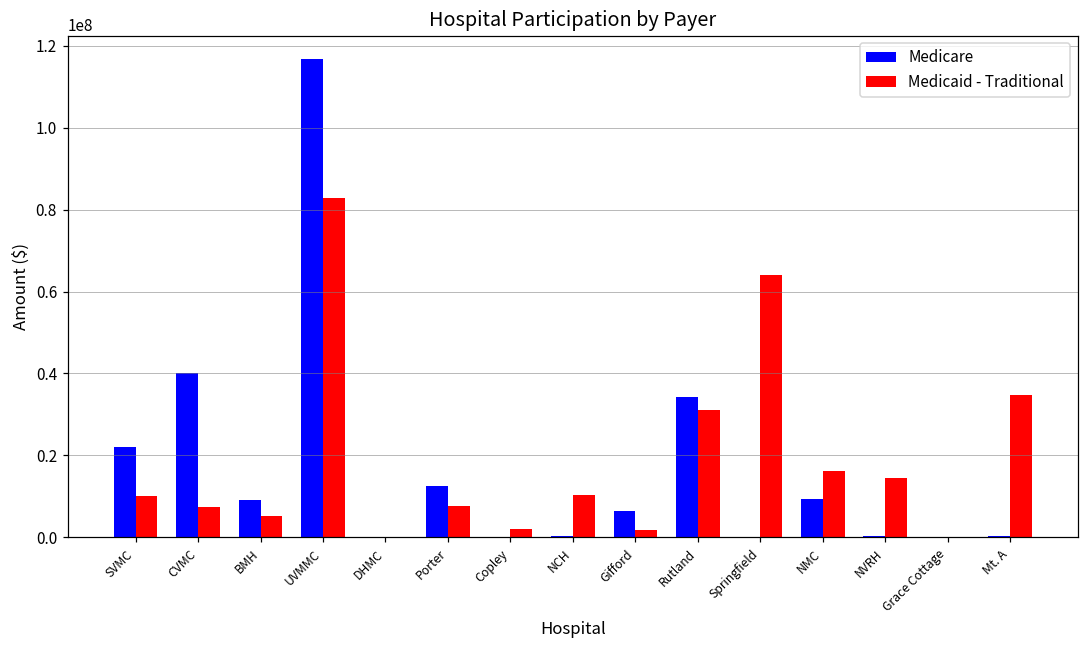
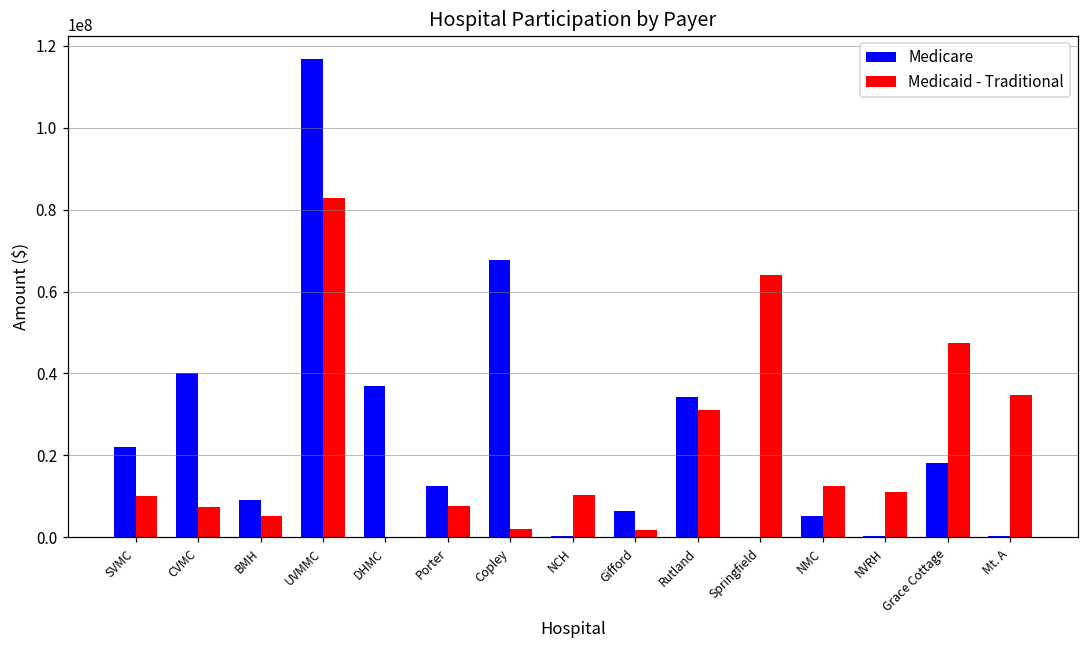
  {
    "Medicare": {
      "SVMC": 22000000,
      "CVMC": 40000000,
      "BMH": 9000000,
      "UVMMC": 117000000,
-     "DHMC": 0,
+     "DHMC": 37000000,
      "Porter": 13000000,
-     "Copley": 0,
+     "Copley": 68000000,
      "Gifford": 6000000,
      "Rutland": 34000000,
      "Springfield": 0,
-     "NMC": 9000000,
-     "Grace Cottage": 0
+     "NMC": 5000000,
+     "Grace Cottage": 18000000
    },
    "Medicaid - Traditional": {
      "SVMC": 10000000,
      "CVMC": 7000000,
      "BMH": 5000000,
      "UVMMC": 83000000,
      "Porter": 8000000,
      "Copley": 2000000,
      "NCH": 10000000,
      "Gifford": 2000000,
      "Rutland": 31000000,
      "Springfield": 64000000,
-     "NMC": 16000000,
-     "NVRH": 14000000,
-     "Grace Cottage": 0,
+     "NMC": 13000000,
+     "NVRH": 11000000,
+     "Grace Cottage": 47000000,
      "Mt. A": 35000000
    }
  }
